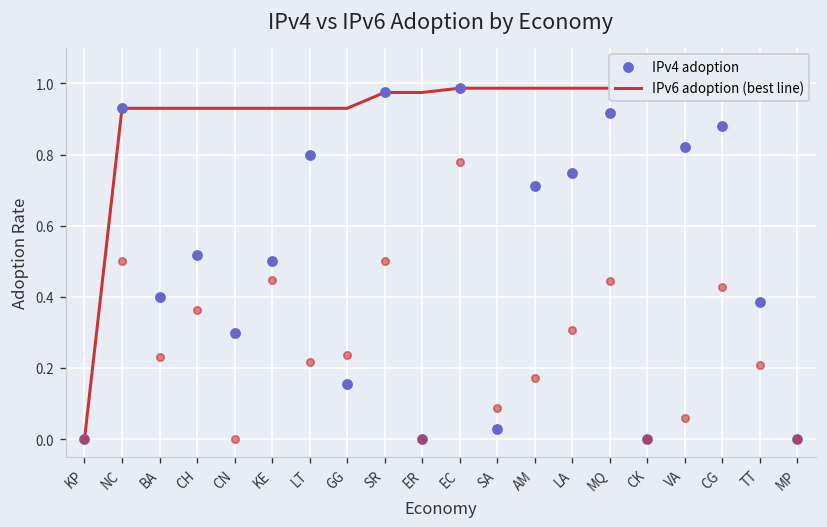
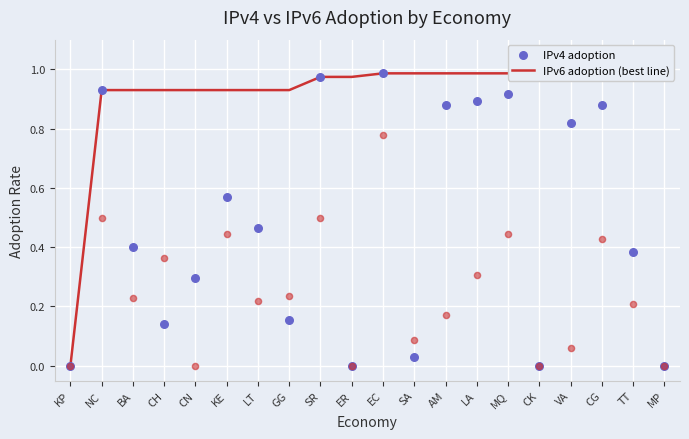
  {
    "IPv4 adoption": {
-     "CH": 0.52,
-     "KE": 0.50,
-     "LT": 0.80,
-     "AM": 0.71,
-     "LA": 0.75
+     "CH": 0.14,
+     "KE": 0.57,
+     "LT": 0.47,
+     "AM": 0.88,
+     "LA": 0.89
    }
  }
